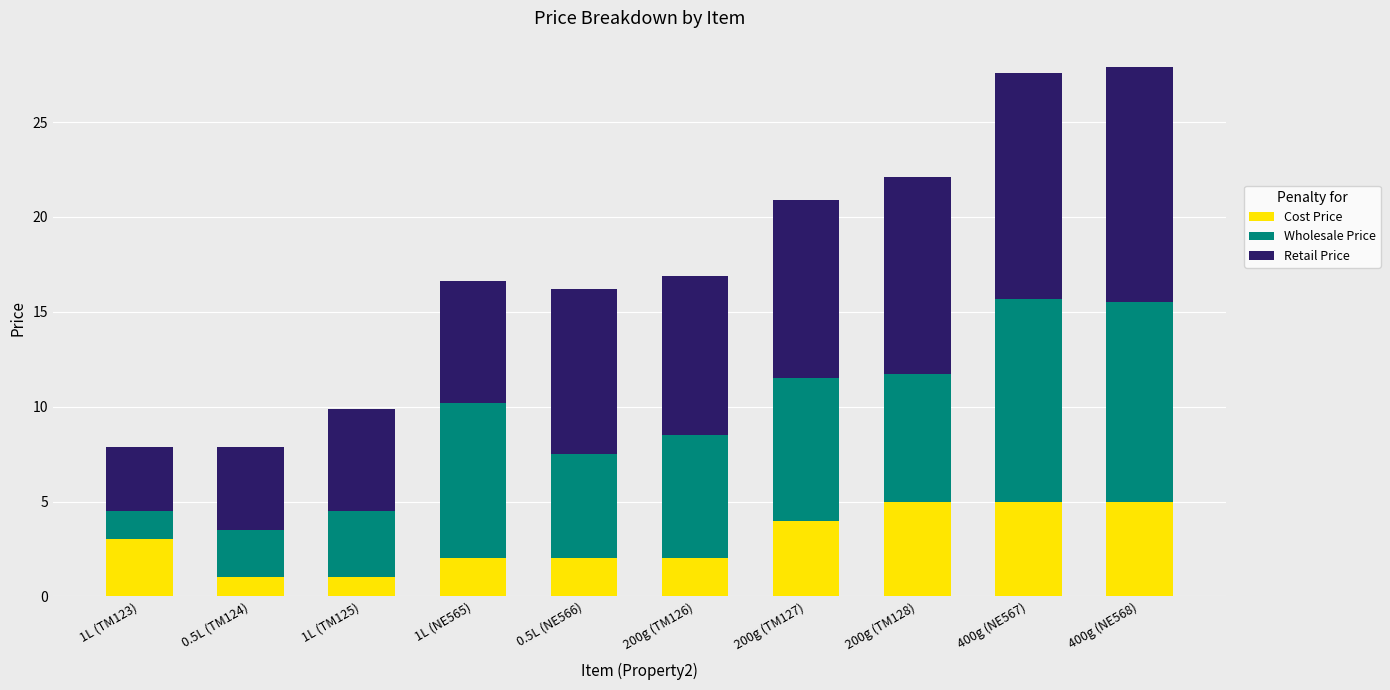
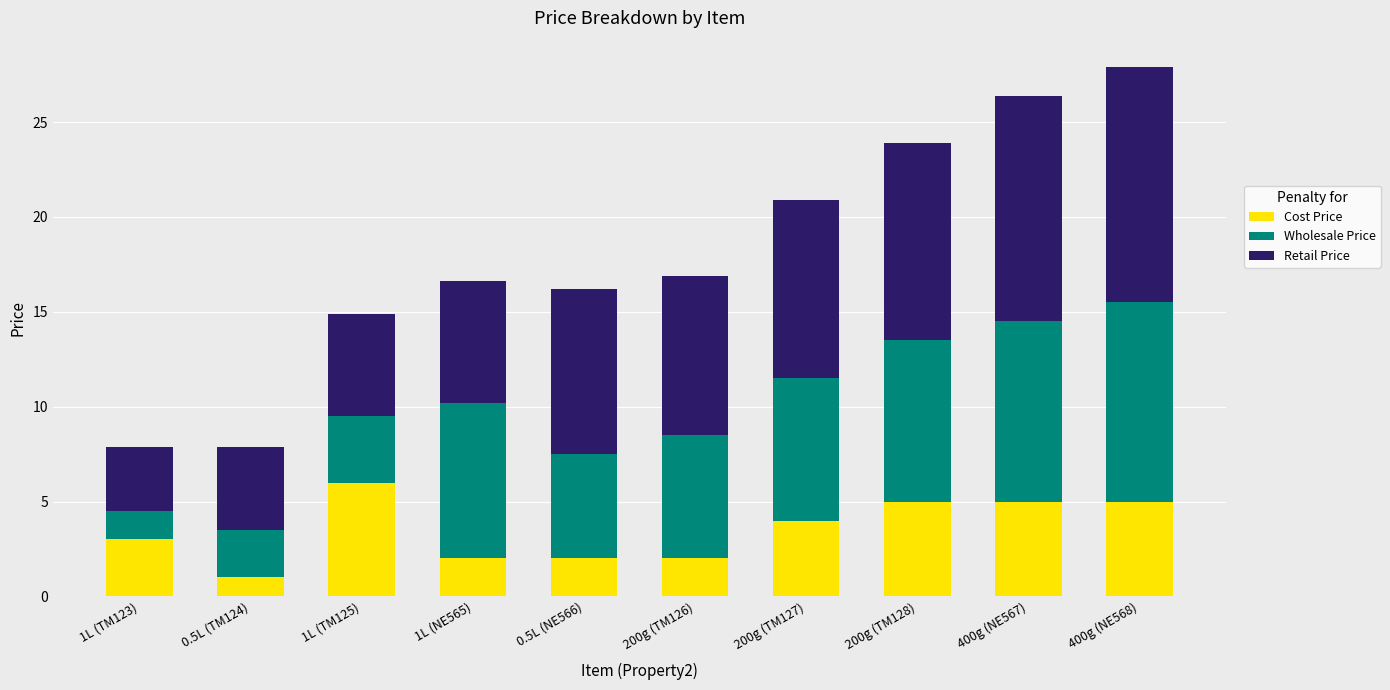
  {
    "Cost Price": {
      "1L (TM123)": 3,
      "0.5L (TM124)": 1,
-     "1L (TM125)": 1,
+     "1L (TM125)": 6,
      "1L (NE565)": 2,
      "0.5L (NE566)": 2,
      "200g (TM126)": 2,
      "200g (TM127)": 4,
      "200g (TM128)": 5,
      "400g (NE567)": 5,
      "400g (NE568)": 5
    },
    "Wholesale Price": {
      "1L (TM123)": 1.5,
      "0.5L (TM124)": 2.5,
      "1L (TM125)": 3.5,
      "1L (NE565)": 8.2,
      "0.5L (NE566)": 5.5,
      "200g (TM126)": 6.5,
      "200g (TM127)": 7.5,
-     "200g (TM128)": 6.7,
-     "400g (NE567)": 10.7,
+     "200g (TM128)": 8.5,
+     "400g (NE567)": 9.5,
      "400g (NE568)": 10.5
    },
    "Retail Price": {
      "1L (TM123)": 3.4,
      "0.5L (TM124)": 4.4,
      "1L (TM125)": 5.4,
      "1L (NE565)": 6.4,
      "0.5L (NE566)": 8.7,
      "200g (TM126)": 8.4,
      "200g (TM127)": 9.4,
      "200g (TM128)": 10.4,
      "400g (NE567)": 11.9,
      "400g (NE568)": 12.4
    }
  }
